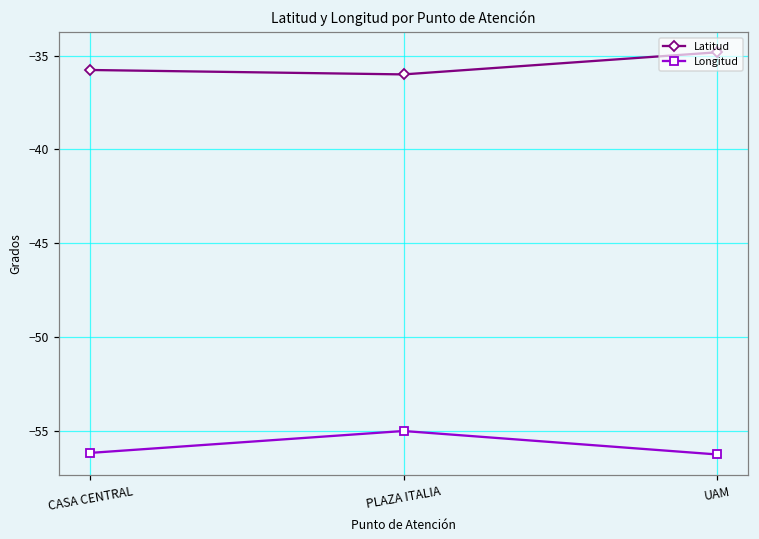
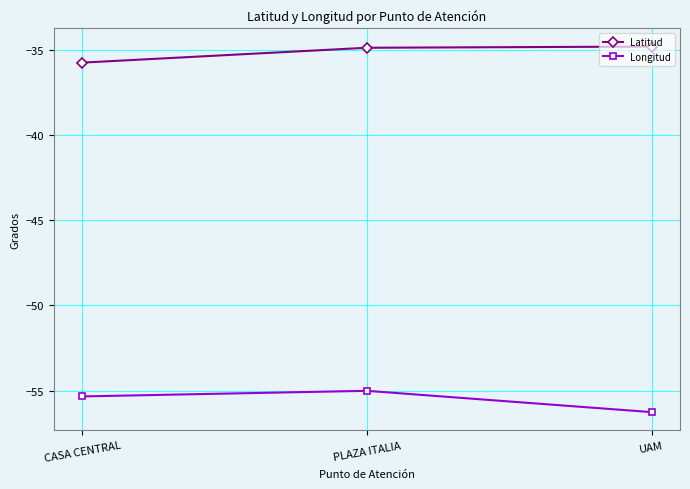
  {
    "Latitud": {
      "CASA CENTRAL": -35.8,
-     "PLAZA ITALIA": -36.0
+     "PLAZA ITALIA": -34.9
    },
    "Longitud": {
-     "CASA CENTRAL": -56.2,
+     "CASA CENTRAL": -55.3,
      "PLAZA ITALIA": -55.0,
      "UAM": -56.3
    }
  }
